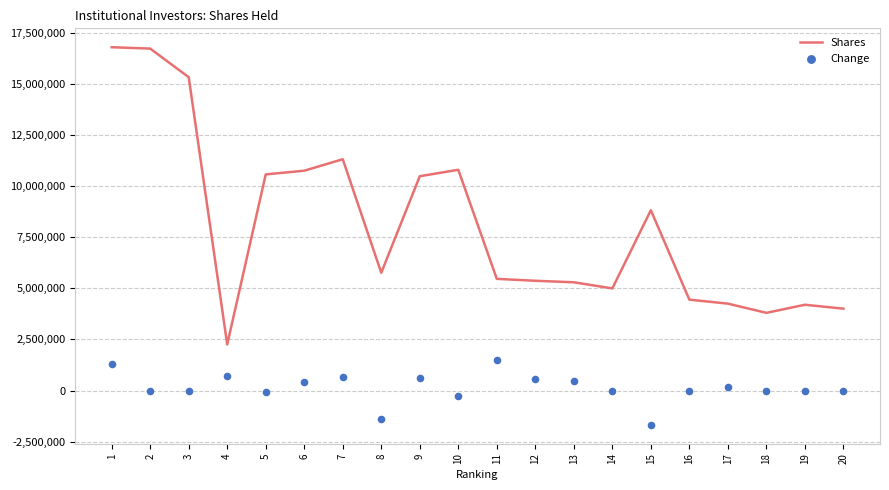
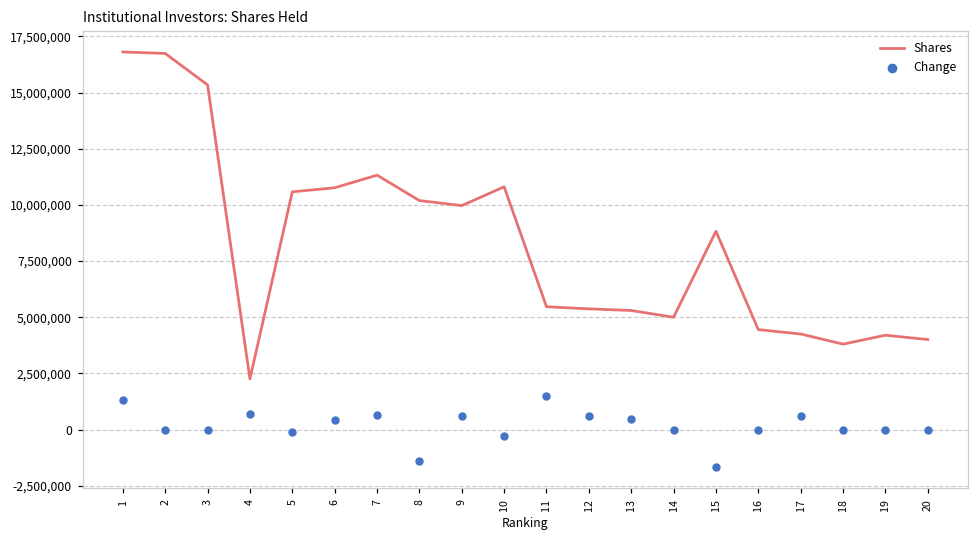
  {
    "Shares": {
      "1": "16,800,000",
      "2": "16,700,000",
      "3": "15,300,000",
      "4": "2,300,000",
      "5": "10,600,000",
      "6": "10,800,000",
      "7": "11,300,000",
-     "8": "5,800,000",
-     "9": "10,500,000",
+     "8": "10,200,000",
+     "9": "10,000,000",
      "10": "10,800,000",
      "11": "5,500,000",
      "12": "5,400,000",
      "13": "5,300,000",
      "14": "5,000,000",
      "15": "8,800,000",
      "16": "4,400,000",
      "17": "4,300,000",
      "18": "3,800,000",
      "19": "4,200,000",
      "20": "4,000,000"
    },
    "Change": {
-     "17": "200,000"
+     "17": "600,000"
    }
  }
